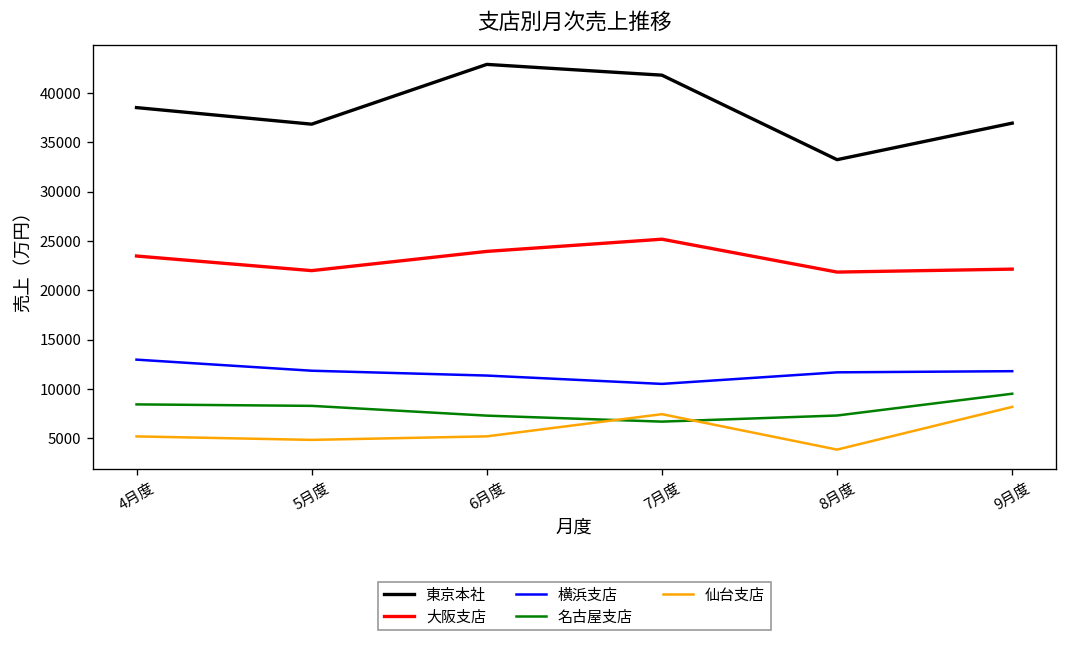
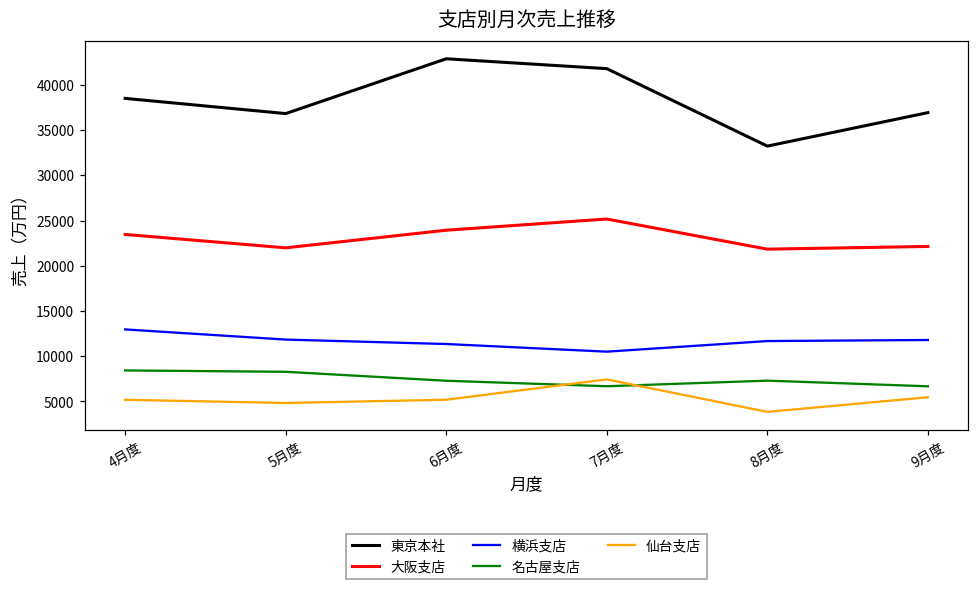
  {
    "東京本社": {
      "4月度": 39000,
      "5月度": 37000,
      "6月度": 43000,
      "7月度": 42000,
      "8月度": 33000,
      "9月度": 37000
    },
    "大阪支店": {
      "4月度": 23000,
      "5月度": 22000,
      "6月度": 24000,
      "7月度": 25000,
      "8月度": 22000,
      "9月度": 22000
    },
    "横浜支店": {
      "4月度": 13000,
      "5月度": 12000,
      "6月度": 11000,
      "7月度": 11000,
      "8月度": 12000,
      "9月度": 12000
    },
    "名古屋支店": {
      "4月度": 8000,
      "5月度": 8000,
      "6月度": 7000,
      "7月度": 7000,
      "8月度": 7000,
-     "9月度": 10000
+     "9月度": 7000
    },
    "仙台支店": {
      "4月度": 5000,
      "5月度": 5000,
      "6月度": 5000,
      "7月度": 7000,
      "8月度": 4000,
-     "9月度": 8000
+     "9月度": 5000
    }
  }
